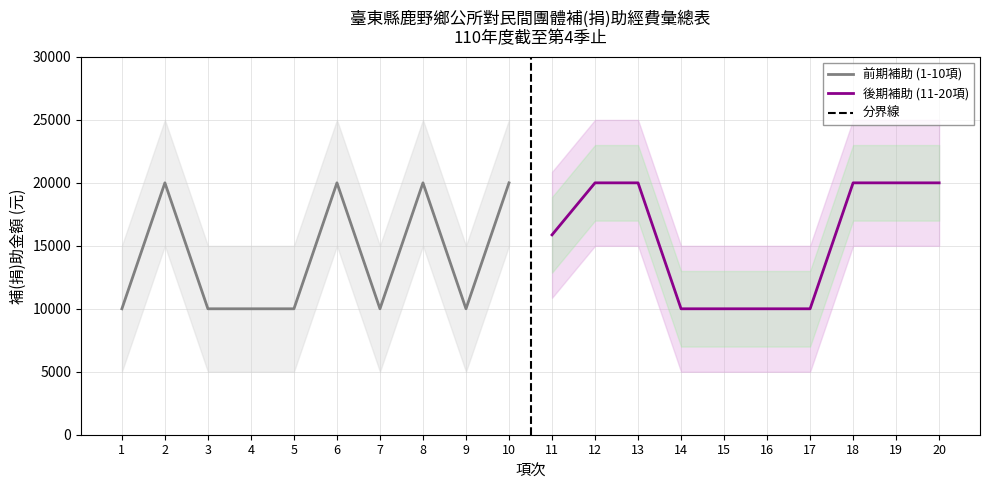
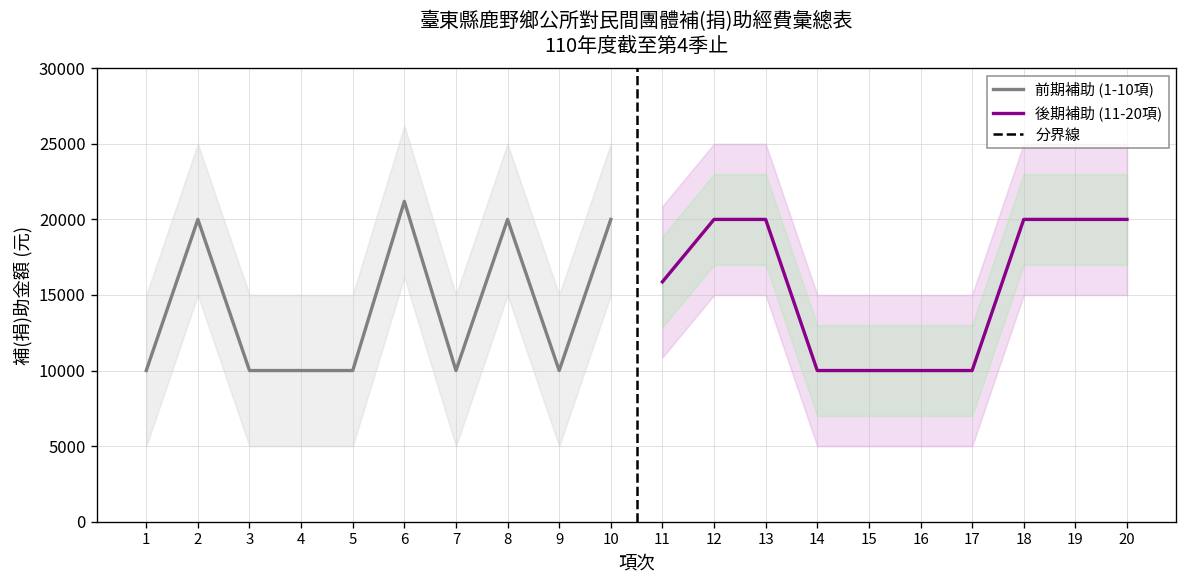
  {
    "前期補助 (1-10項)": {
      "1": 10000,
      "2": 20000,
      "3": 10000,
      "4": 10000,
      "5": 10000,
-     "6": 20000,
+     "6": 21200,
      "7": 10000,
      "8": 20000,
      "9": 10000,
      "10": 20000
    },
    "後期補助 (11-20項)": {
      "11": 15900,
      "12": 20000,
      "13": 20000,
      "14": 10000,
      "15": 10000,
      "16": 10000,
      "17": 10000,
      "18": 20000,
      "19": 20000,
      "20": 20000
    }
  }
